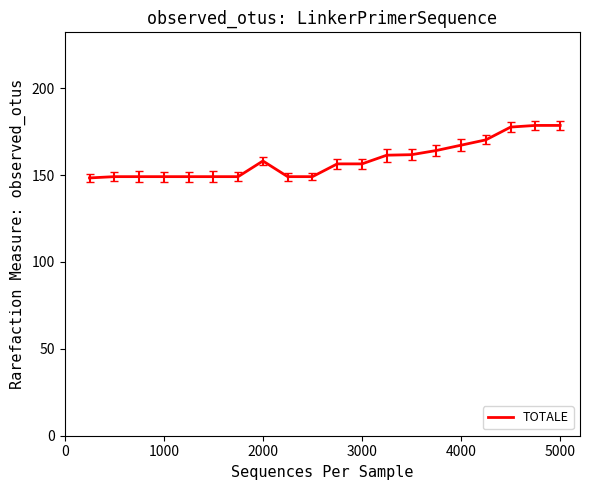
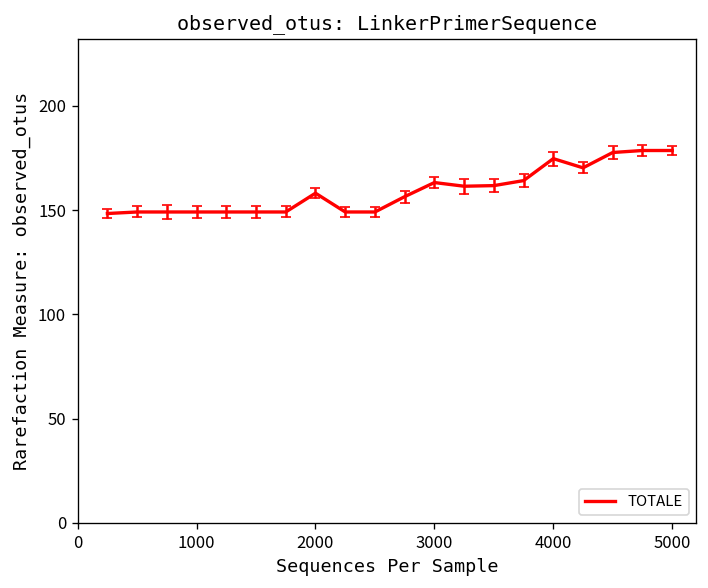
  {
    "TOTALE": {
      "1000": 149,
      "2000": 158,
-     "3000": 156,
-     "4000": 167,
+     "3000": 163,
+     "4000": 175,
      "5000": 179
    }
  }
